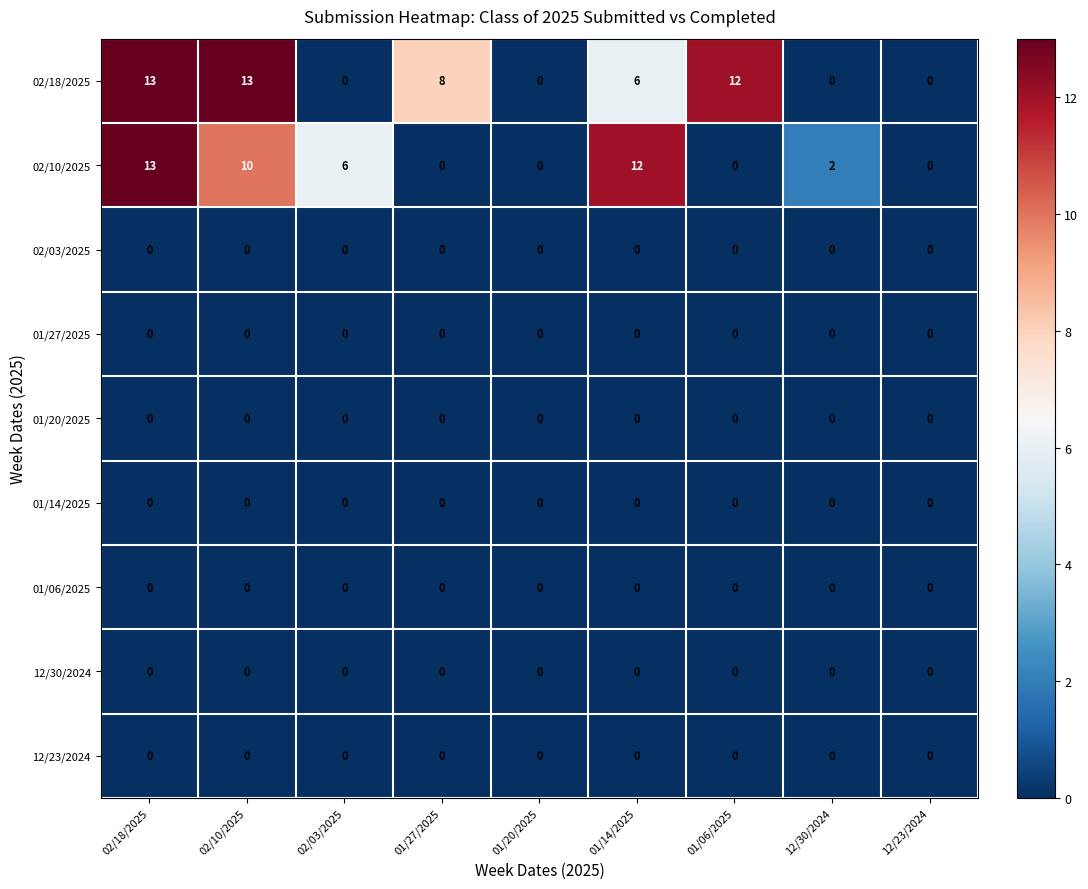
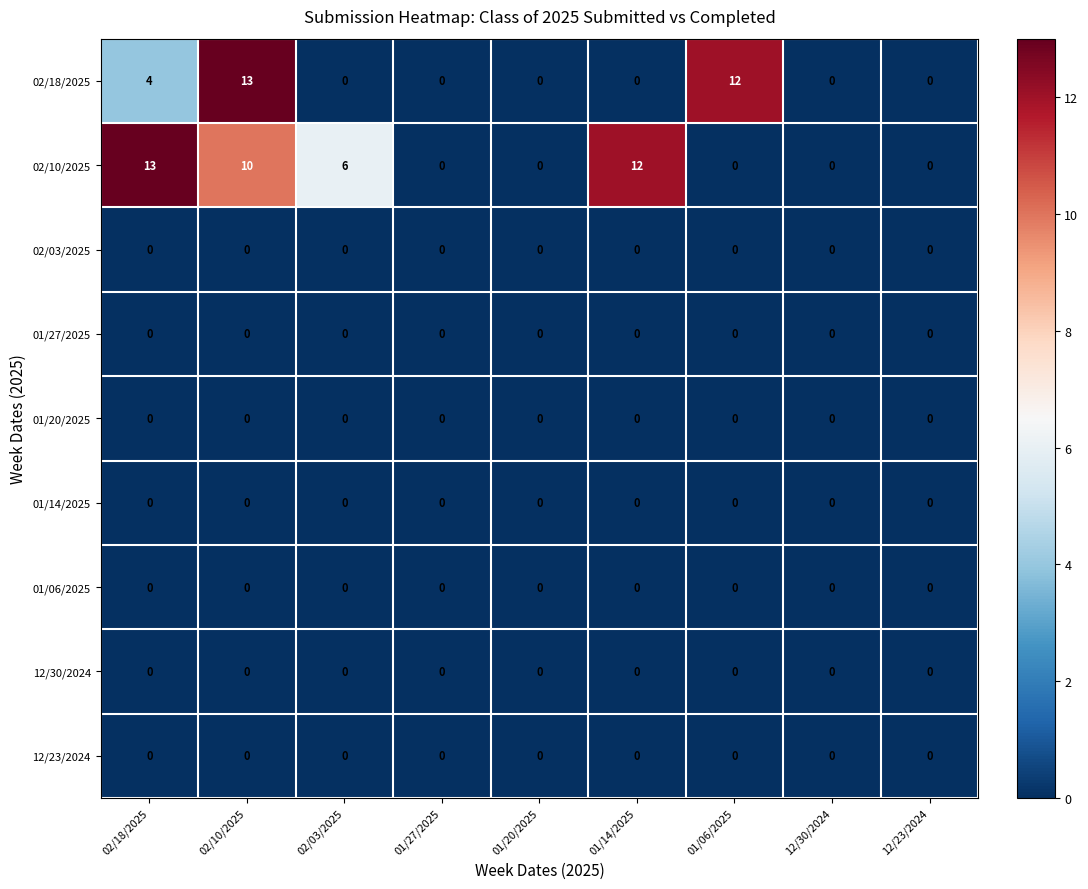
  {
    "02/18/2025": {
-     "02/18/2025": 13,
+     "02/18/2025": 4,
      "02/10/2025": 13,
      "02/03/2025": 0,
-     "01/27/2025": 8,
+     "01/27/2025": 0,
      "01/20/2025": 0,
-     "01/14/2025": 6,
+     "01/14/2025": 0,
      "01/06/2025": 12,
      "12/30/2024": 0,
      "12/23/2024": 0
    },
    "02/10/2025": {
      "02/18/2025": 13,
      "02/10/2025": 10,
      "02/03/2025": 6,
      "01/27/2025": 0,
      "01/20/2025": 0,
      "01/14/2025": 12,
      "01/06/2025": 0,
-     "12/30/2024": 2,
+     "12/30/2024": 0,
      "12/23/2024": 0
    },
    "02/03/2025": {
      "02/18/2025": 0,
      "02/10/2025": 0,
      "02/03/2025": 0,
      "01/27/2025": 0,
      "01/20/2025": 0,
      "01/14/2025": 0,
      "01/06/2025": 0,
      "12/30/2024": 0,
      "12/23/2024": 0
    },
    "01/27/2025": {
      "02/18/2025": 0,
      "02/10/2025": 0,
      "02/03/2025": 0,
      "01/27/2025": 0,
      "01/20/2025": 0,
      "01/14/2025": 0,
      "01/06/2025": 0,
      "12/30/2024": 0,
      "12/23/2024": 0
    },
    "01/20/2025": {
      "02/18/2025": 0,
      "02/10/2025": 0,
      "02/03/2025": 0,
      "01/27/2025": 0,
      "01/20/2025": 0,
      "01/14/2025": 0,
      "01/06/2025": 0,
      "12/30/2024": 0,
      "12/23/2024": 0
    },
    "01/14/2025": {
      "02/18/2025": 0,
      "02/10/2025": 0,
      "02/03/2025": 0,
      "01/27/2025": 0,
      "01/20/2025": 0,
      "01/14/2025": 0,
      "01/06/2025": 0,
      "12/30/2024": 0,
      "12/23/2024": 0
    },
    "01/06/2025": {
      "02/18/2025": 0,
      "02/10/2025": 0,
      "02/03/2025": 0,
      "01/27/2025": 0,
      "01/20/2025": 0,
      "01/14/2025": 0,
      "01/06/2025": 0,
      "12/30/2024": 0,
      "12/23/2024": 0
    },
    "12/30/2024": {
      "02/18/2025": 0,
      "02/10/2025": 0,
      "02/03/2025": 0,
      "01/27/2025": 0,
      "01/20/2025": 0,
      "01/14/2025": 0,
      "01/06/2025": 0,
      "12/30/2024": 0,
      "12/23/2024": 0
    },
    "12/23/2024": {
      "02/18/2025": 0,
      "02/10/2025": 0,
      "02/03/2025": 0,
      "01/27/2025": 0,
      "01/20/2025": 0,
      "01/14/2025": 0,
      "01/06/2025": 0,
      "12/30/2024": 0,
      "12/23/2024": 0
    }
  }
